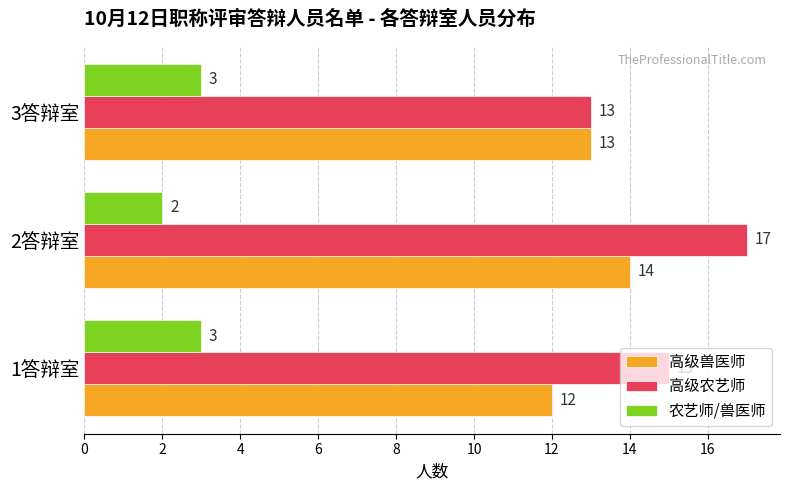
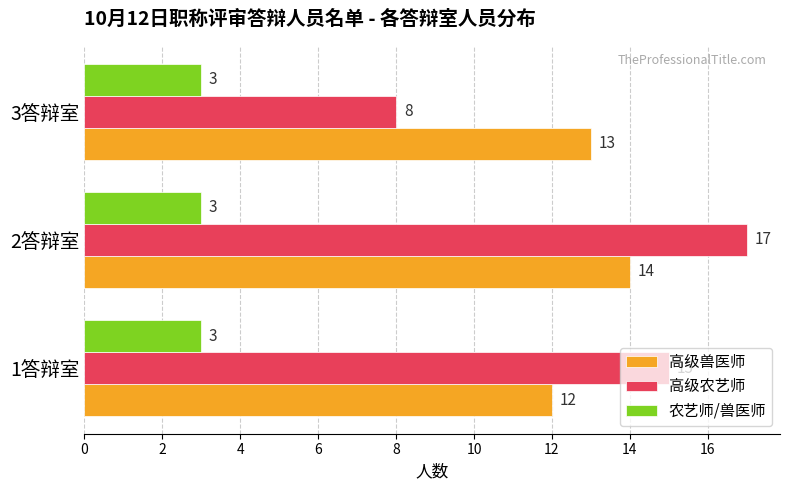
  {
    "高级兽医师": {
      "3答辩室": 13,
      "2答辩室": 14,
      "1答辩室": 12
    },
    "高级农艺师": {
-     "3答辩室": 13,
+     "3答辩室": 8,
      "2答辩室": 17
    },
    "农艺师/兽医师": {
      "3答辩室": 3,
-     "2答辩室": 2,
+     "2答辩室": 3,
      "1答辩室": 3
    }
  }
